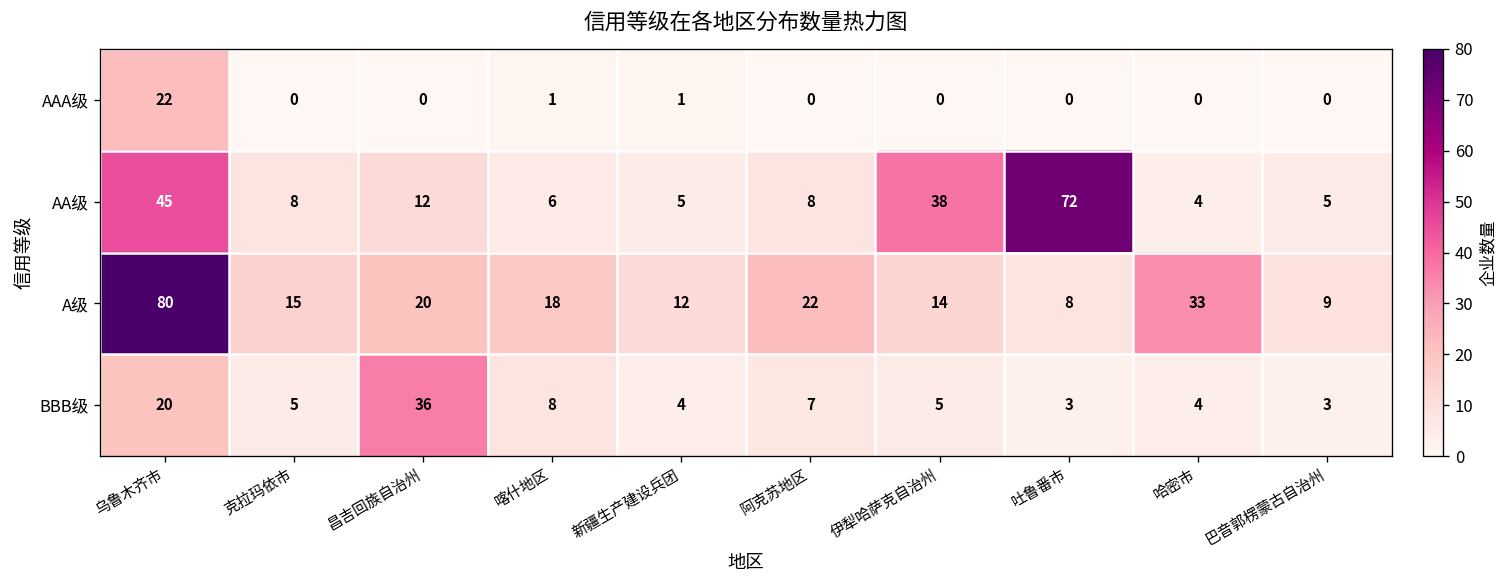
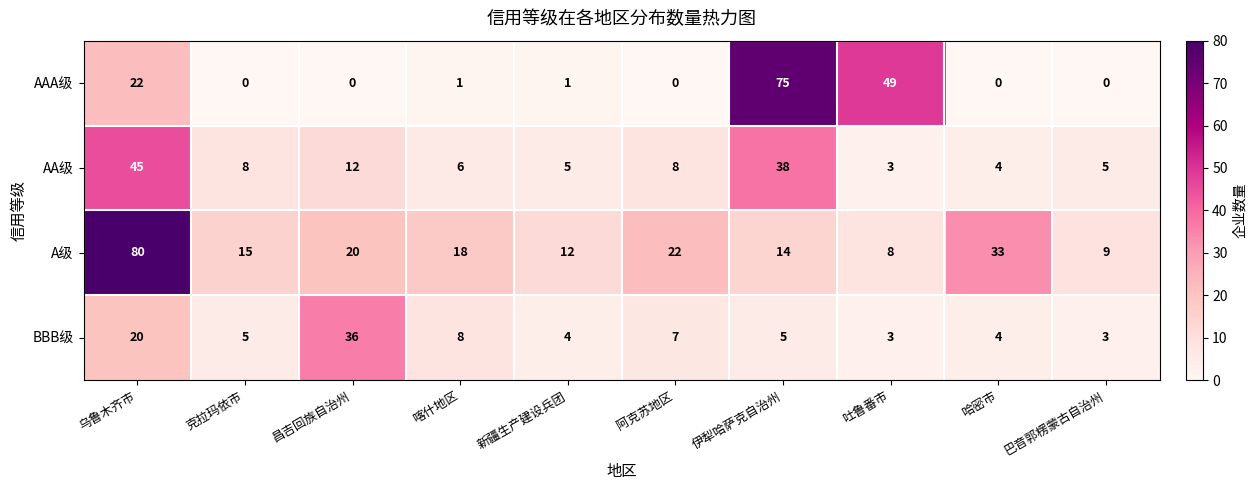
  {
    "AAA级": {
      "乌鲁木齐市": 22,
      "克拉玛依市": 0,
      "昌吉回族自治州": 0,
      "喀什地区": 1,
      "新疆生产建设兵团": 1,
      "阿克苏地区": 0,
-     "伊犁哈萨克自治州": 0,
-     "吐鲁番市": 0,
+     "伊犁哈萨克自治州": 75,
+     "吐鲁番市": 49,
      "哈密市": 0,
      "巴音郭楞蒙古自治州": 0
    },
    "AA级": {
      "乌鲁木齐市": 45,
      "克拉玛依市": 8,
      "昌吉回族自治州": 12,
      "喀什地区": 6,
      "新疆生产建设兵团": 5,
      "阿克苏地区": 8,
      "伊犁哈萨克自治州": 38,
-     "吐鲁番市": 72,
+     "吐鲁番市": 3,
      "哈密市": 4,
      "巴音郭楞蒙古自治州": 5
    },
    "A级": {
      "乌鲁木齐市": 80,
      "克拉玛依市": 15,
      "昌吉回族自治州": 20,
      "喀什地区": 18,
      "新疆生产建设兵团": 12,
      "阿克苏地区": 22,
      "伊犁哈萨克自治州": 14,
      "吐鲁番市": 8,
      "哈密市": 33,
      "巴音郭楞蒙古自治州": 9
    },
    "BBB级": {
      "乌鲁木齐市": 20,
      "克拉玛依市": 5,
      "昌吉回族自治州": 36,
      "喀什地区": 8,
      "新疆生产建设兵团": 4,
      "阿克苏地区": 7,
      "伊犁哈萨克自治州": 5,
      "吐鲁番市": 3,
      "哈密市": 4,
      "巴音郭楞蒙古自治州": 3
    }
  }
